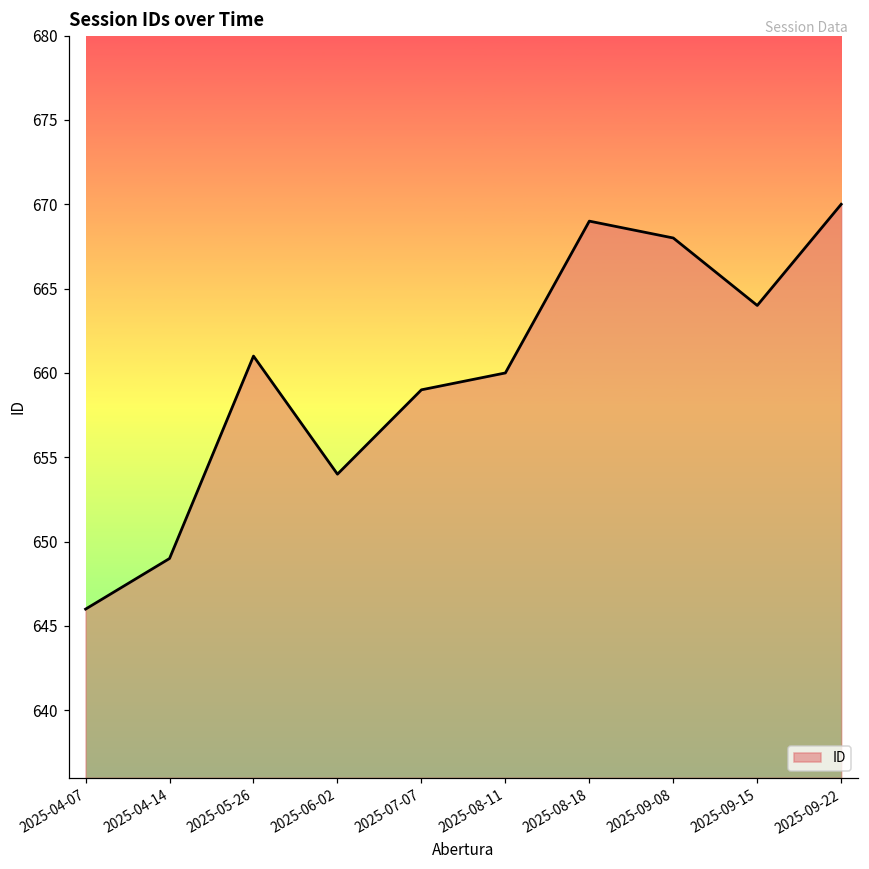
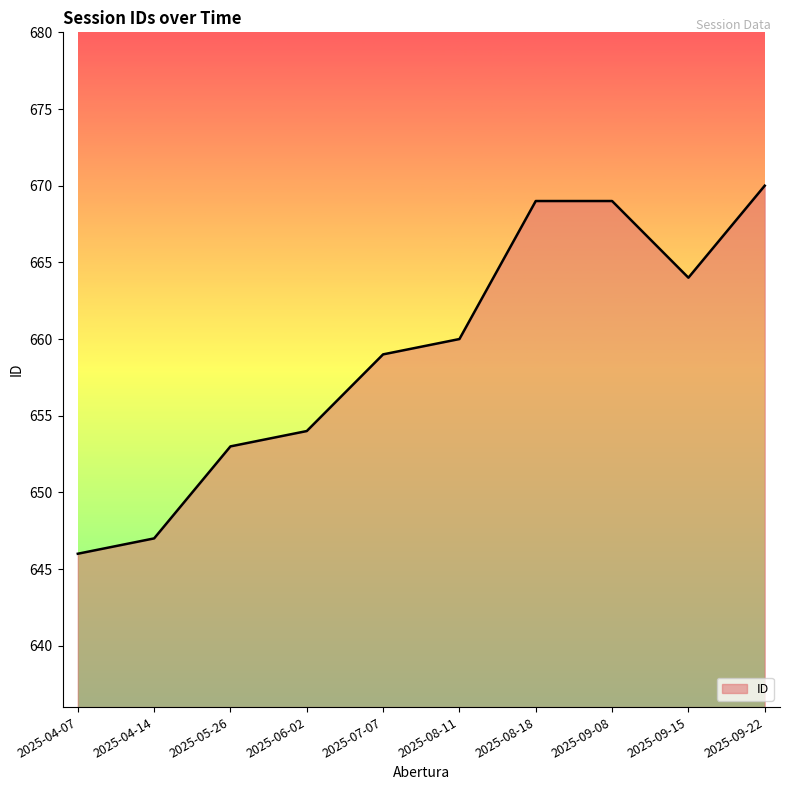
  {
    "2025-04-07": 646,
-   "2025-04-14": 649,
-   "2025-05-26": 661,
+   "2025-04-14": 647,
+   "2025-05-26": 653,
    "2025-06-02": 654,
    "2025-07-07": 659,
    "2025-08-11": 660,
    "2025-08-18": 669,
-   "2025-09-08": 668,
+   "2025-09-08": 669,
    "2025-09-15": 664,
    "2025-09-22": 670
  }
